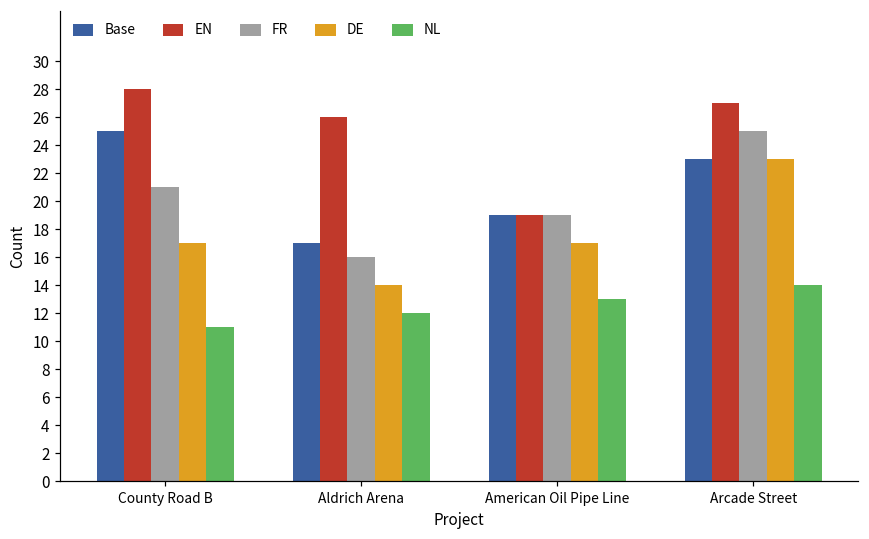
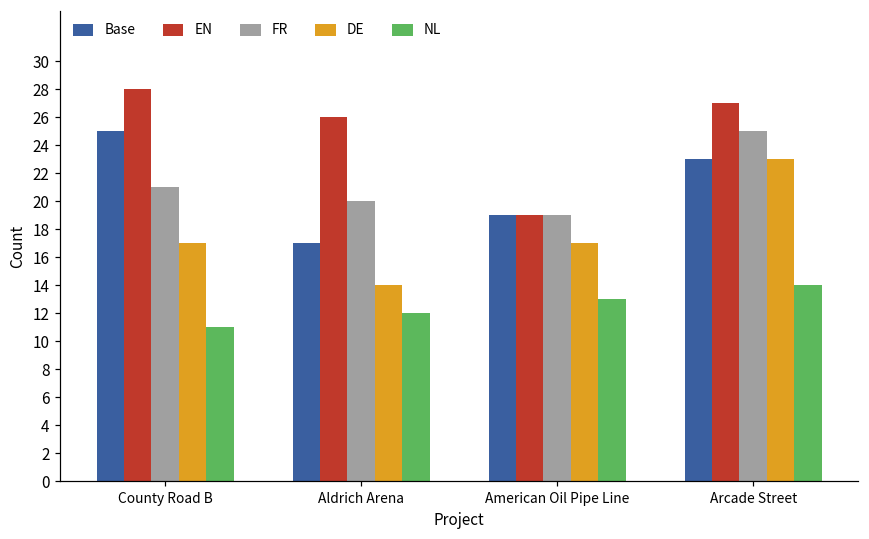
  {
    "Base": {
      "County Road B": 25,
      "Aldrich Arena": 17,
      "American Oil Pipe Line": 19,
      "Arcade Street": 23
    },
    "EN": {
      "County Road B": 28,
      "Aldrich Arena": 26,
      "American Oil Pipe Line": 19,
      "Arcade Street": 27
    },
    "FR": {
      "County Road B": 21,
-     "Aldrich Arena": 16,
+     "Aldrich Arena": 20,
      "American Oil Pipe Line": 19,
      "Arcade Street": 25
    },
    "DE": {
      "County Road B": 17,
      "Aldrich Arena": 14,
      "American Oil Pipe Line": 17,
      "Arcade Street": 23
    },
    "NL": {
      "County Road B": 11,
      "Aldrich Arena": 12,
      "American Oil Pipe Line": 13,
      "Arcade Street": 14
    }
  }
